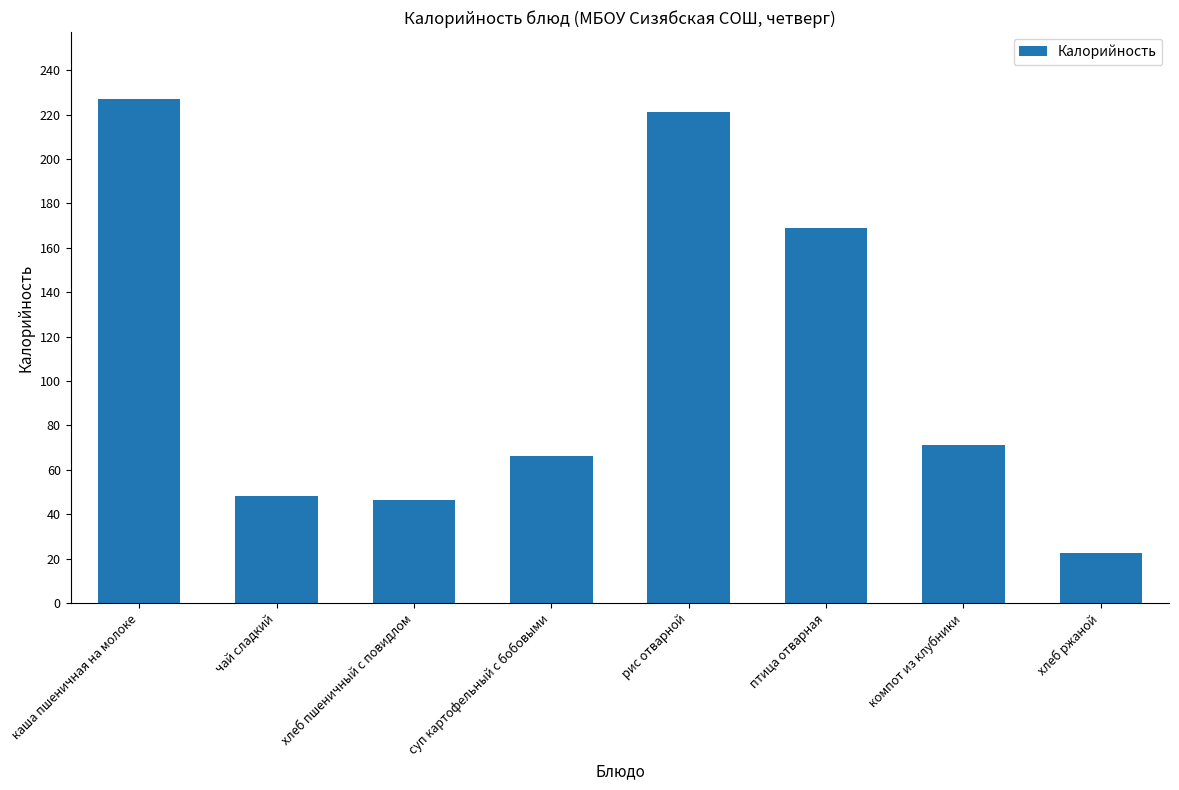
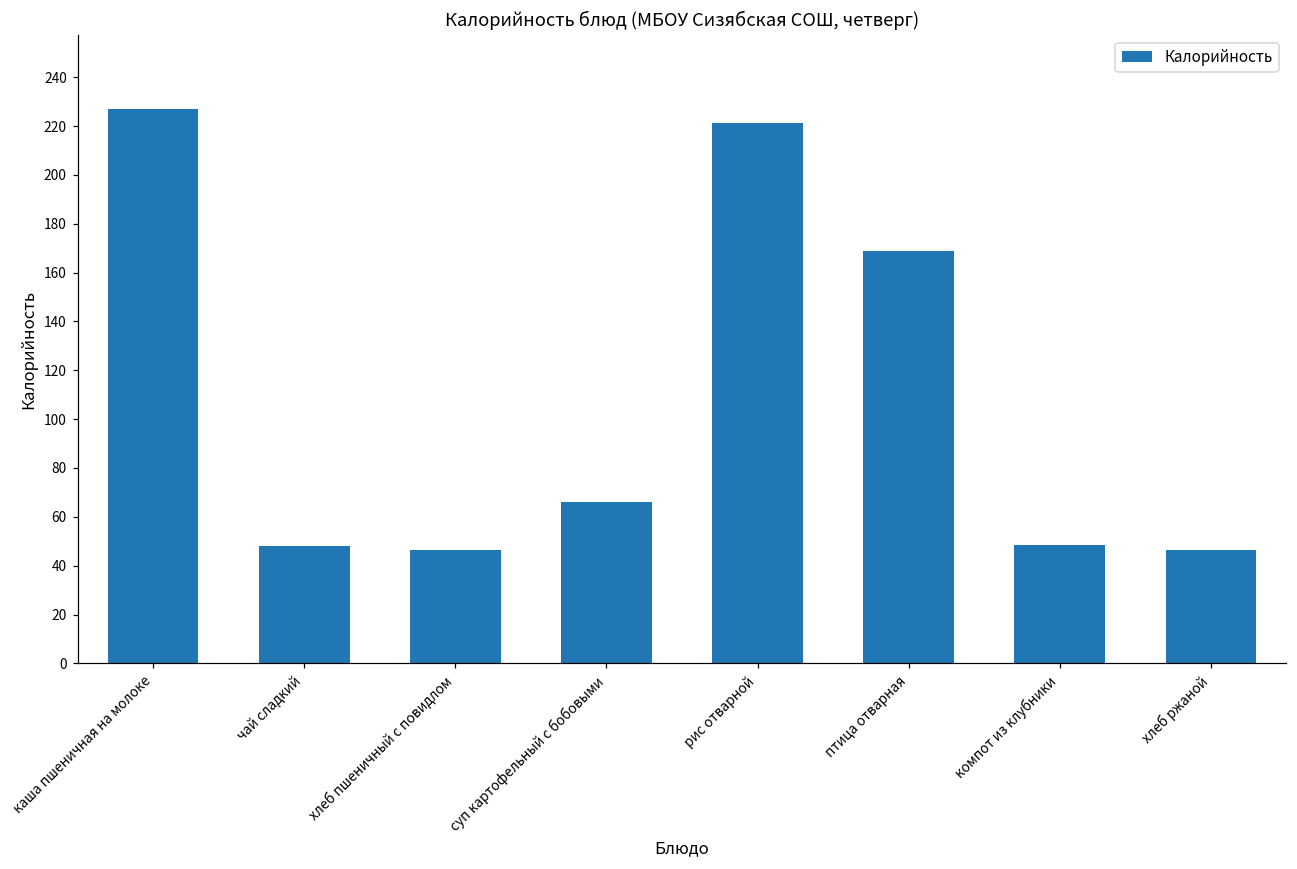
  {
    "каша пшеничная на молоке": 227,
    "чай сладкий": 48,
    "хлеб пшеничный с повидлом": 46,
    "суп картофельный с бобовыми": 66,
    "рис отварной": 221,
    "птица отварная": 169,
-   "компот из клубники": 71,
-   "хлеб ржаной": 23
+   "компот из клубники": 49,
+   "хлеб ржаной": 46
  }
